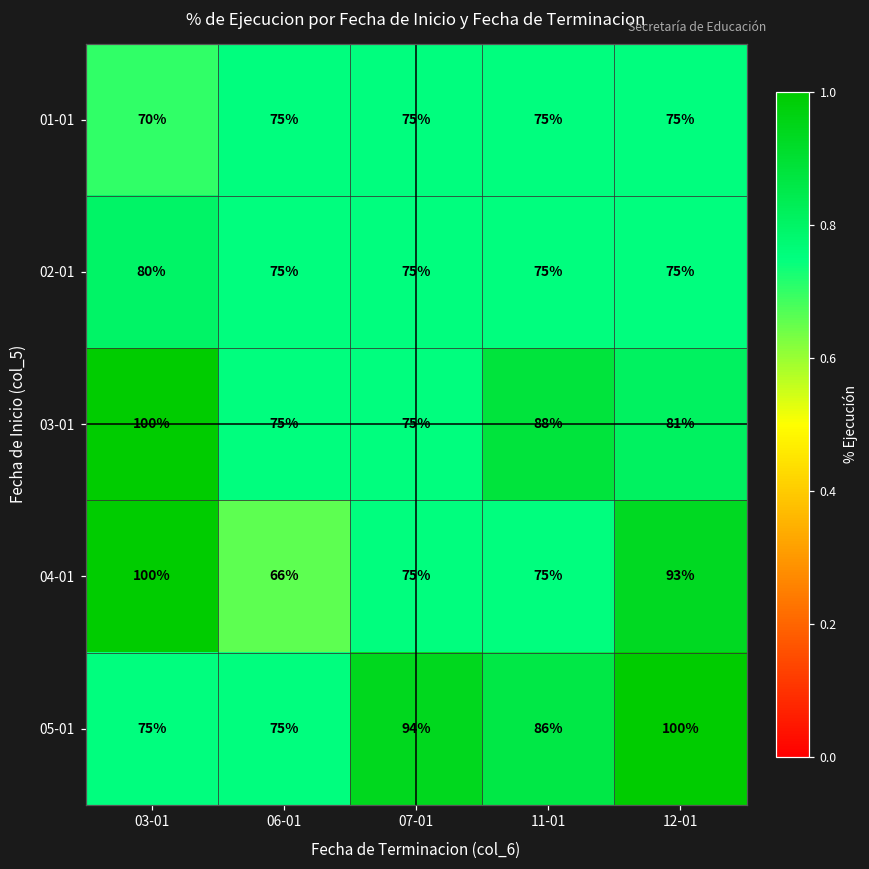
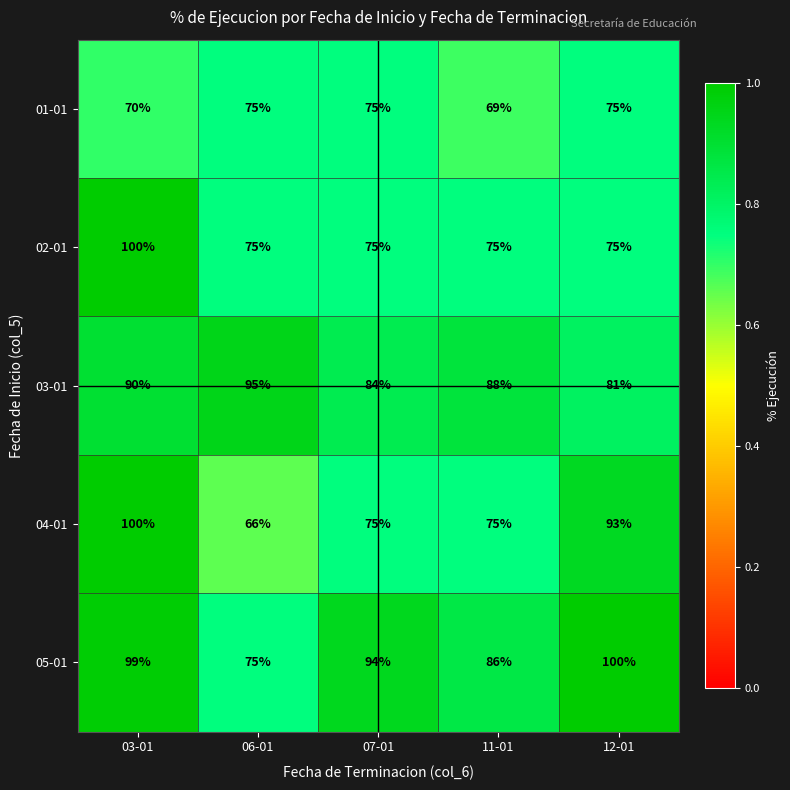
  {
    "01-01": {
      "03-01": "70%",
      "06-01": "75%",
      "07-01": "75%",
-     "11-01": "75%",
+     "11-01": "69%",
      "12-01": "75%"
    },
    "02-01": {
-     "03-01": "80%",
+     "03-01": "100%",
      "06-01": "75%",
      "07-01": "75%",
      "11-01": "75%",
      "12-01": "75%"
    },
    "03-01": {
-     "03-01": "100%",
-     "06-01": "75%",
-     "07-01": "75%",
+     "03-01": "90%",
+     "06-01": "95%",
+     "07-01": "84%",
      "11-01": "88%",
      "12-01": "81%"
    },
    "04-01": {
      "03-01": "100%",
      "06-01": "66%",
      "07-01": "75%",
      "11-01": "75%",
      "12-01": "93%"
    },
    "05-01": {
-     "03-01": "75%",
+     "03-01": "99%",
      "06-01": "75%",
      "07-01": "94%",
      "11-01": "86%",
      "12-01": "100%"
    }
  }
